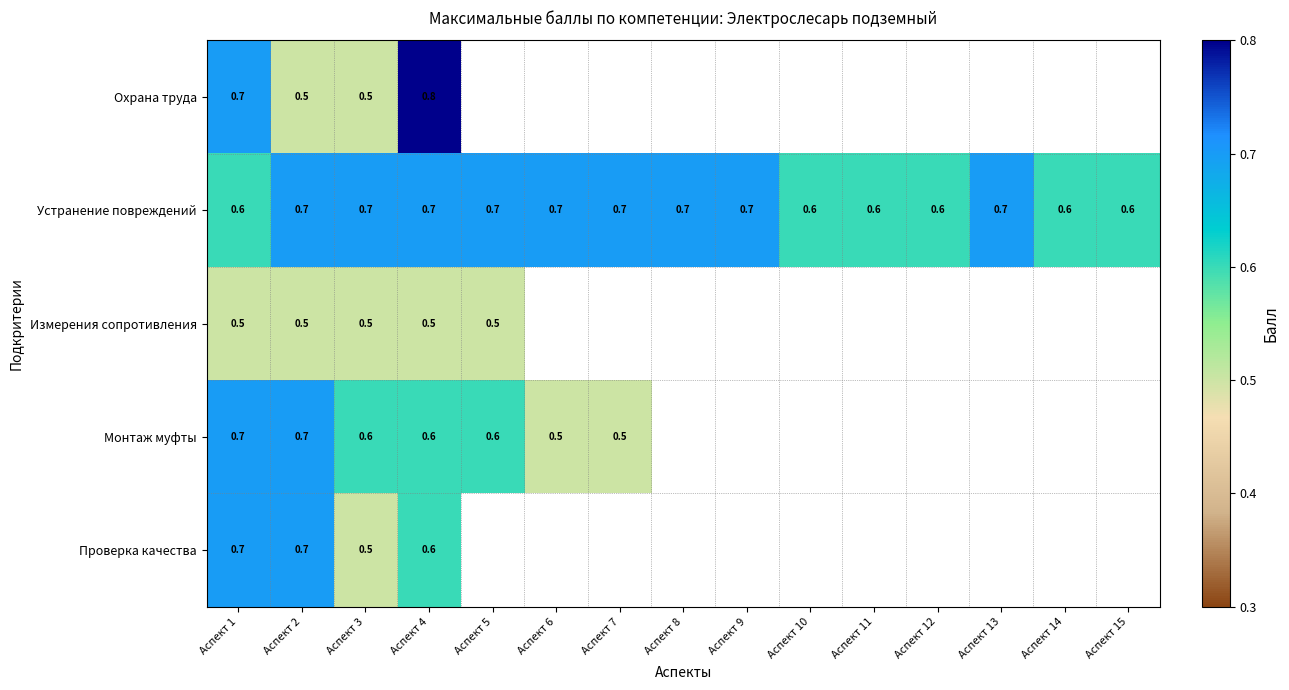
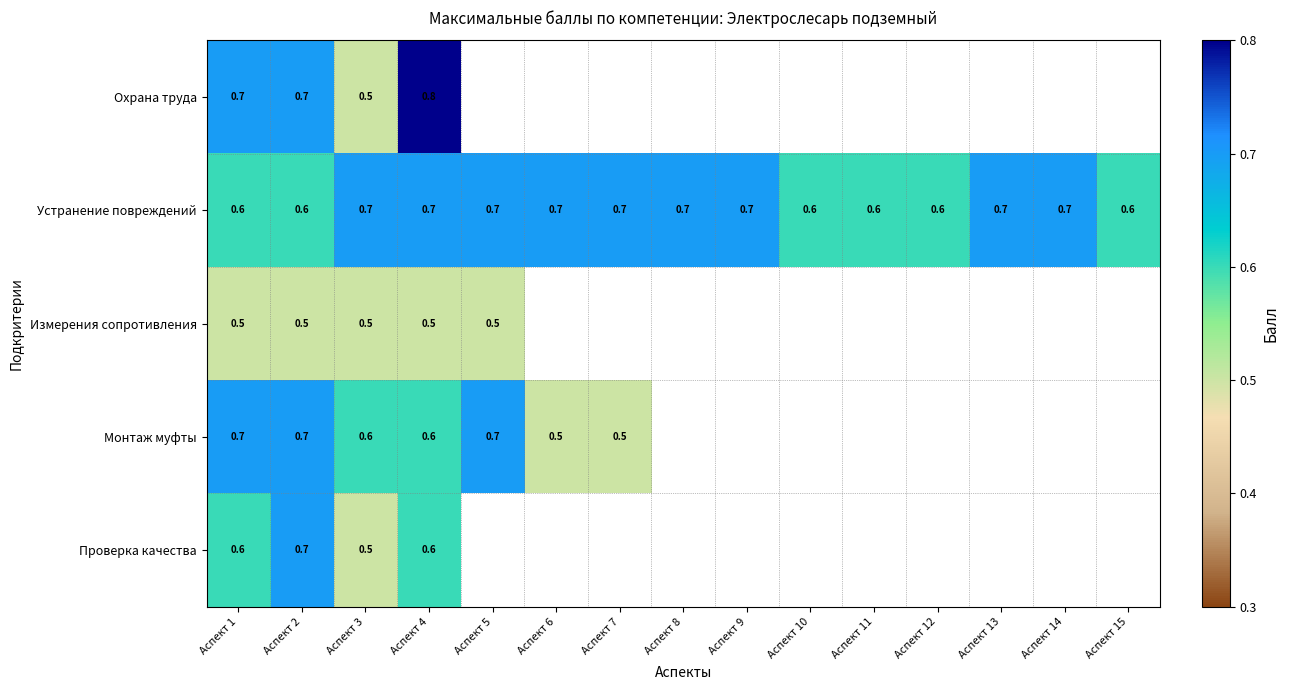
  {
    "Охрана труда": {
      "Аспект 1": 0.7,
-     "Аспект 2": 0.5,
+     "Аспект 2": 0.7,
      "Аспект 3": 0.5,
      "Аспект 4": 0.8
    },
    "Устранение повреждений": {
      "Аспект 1": 0.6,
-     "Аспект 2": 0.7,
+     "Аспект 2": 0.6,
      "Аспект 3": 0.7,
      "Аспект 4": 0.7,
      "Аспект 5": 0.7,
      "Аспект 6": 0.7,
      "Аспект 7": 0.7,
      "Аспект 8": 0.7,
      "Аспект 9": 0.7,
      "Аспект 10": 0.6,
      "Аспект 11": 0.6,
      "Аспект 12": 0.6,
      "Аспект 13": 0.7,
-     "Аспект 14": 0.6,
+     "Аспект 14": 0.7,
      "Аспект 15": 0.6
    },
    "Измерения сопротивления": {
      "Аспект 1": 0.5,
      "Аспект 2": 0.5,
      "Аспект 3": 0.5,
      "Аспект 4": 0.5,
      "Аспект 5": 0.5
    },
    "Монтаж муфты": {
      "Аспект 1": 0.7,
      "Аспект 2": 0.7,
      "Аспект 3": 0.6,
      "Аспект 4": 0.6,
-     "Аспект 5": 0.6,
+     "Аспект 5": 0.7,
      "Аспект 6": 0.5,
      "Аспект 7": 0.5
    },
    "Проверка качества": {
-     "Аспект 1": 0.7,
+     "Аспект 1": 0.6,
      "Аспект 2": 0.7,
      "Аспект 3": 0.5,
      "Аспект 4": 0.6
    }
  }
